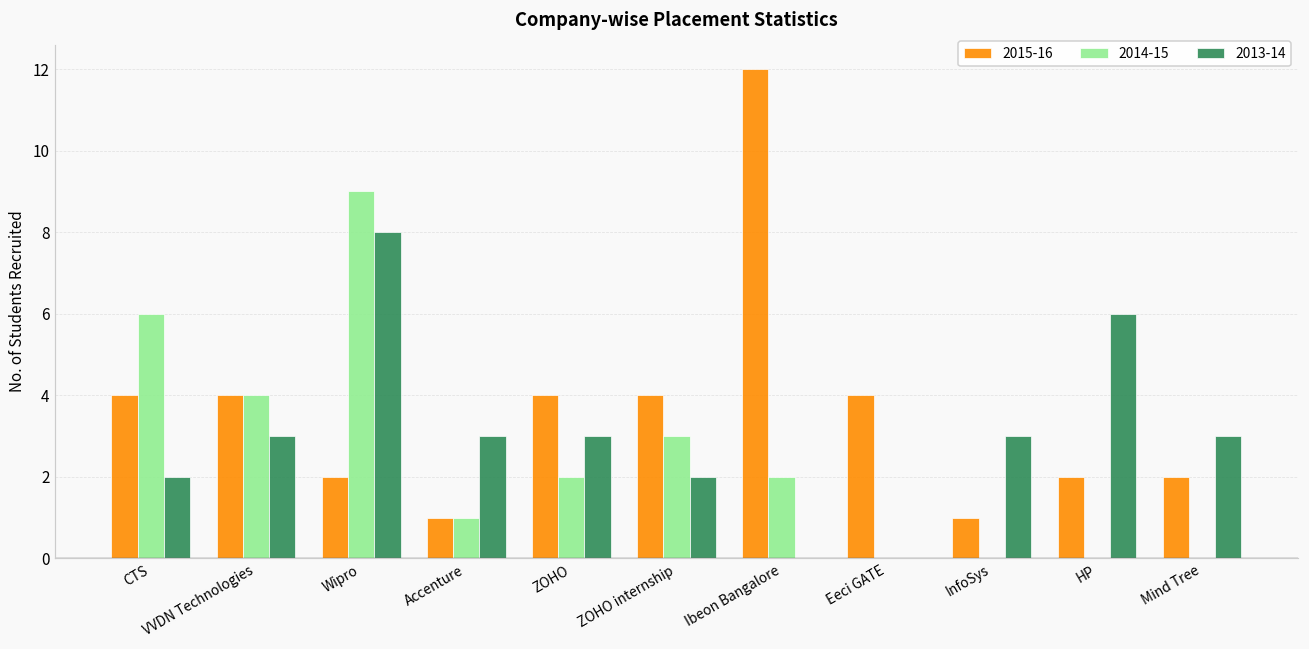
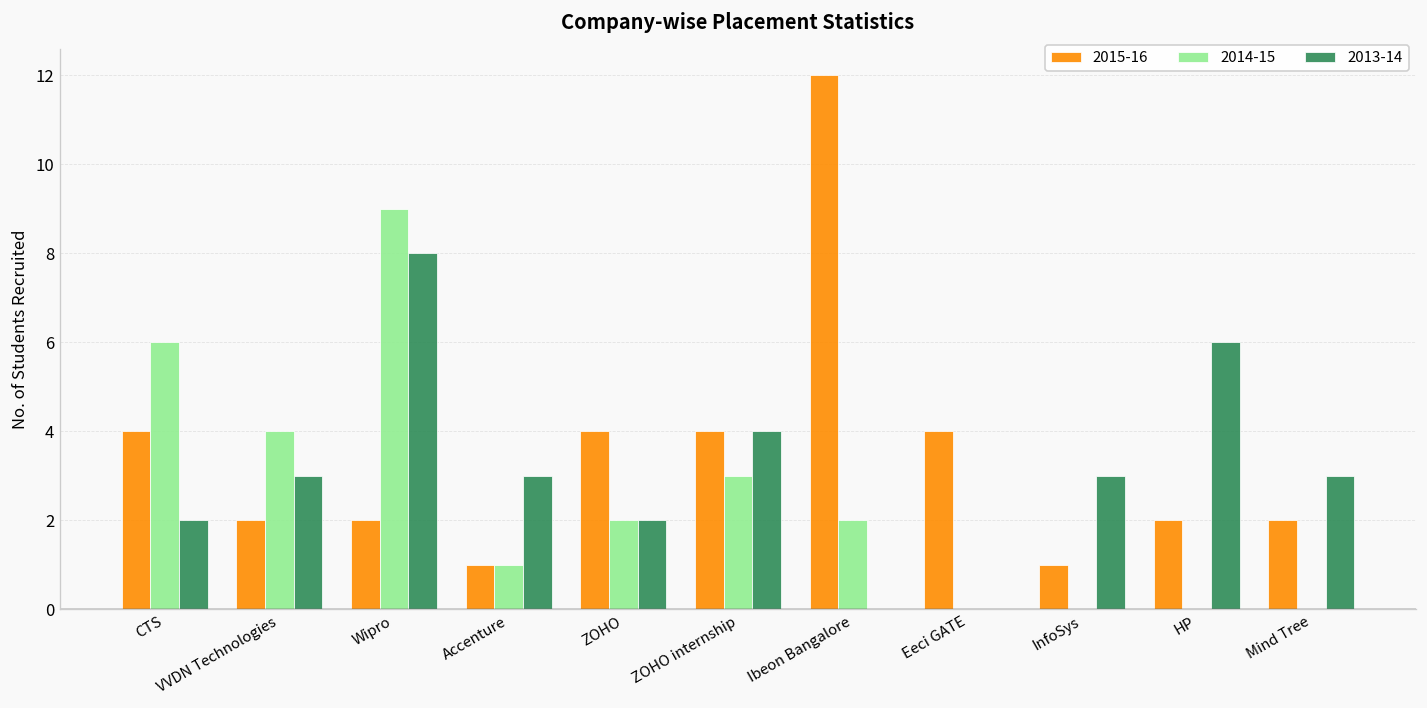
  {
    "2015-16": {
      "CTS": 4,
-     "VVDN Technologies": 4,
+     "VVDN Technologies": 2,
      "Wipro": 2,
      "Accenture": 1,
      "ZOHO": 4,
      "ZOHO internship": 4,
      "Ibeon Bangalore": 12,
      "Eeci GATE": 4,
      "InfoSys": 1,
      "HP": 2,
      "Mind Tree": 2
    },
    "2014-15": {
      "CTS": 6,
      "VVDN Technologies": 4,
      "Wipro": 9,
      "Accenture": 1,
      "ZOHO": 2,
      "ZOHO internship": 3,
      "Ibeon Bangalore": 2,
      "Eeci GATE": 0,
      "InfoSys": 0,
      "HP": 0,
      "Mind Tree": 0
    },
    "2013-14": {
      "CTS": 2,
      "VVDN Technologies": 3,
      "Wipro": 8,
      "Accenture": 3,
-     "ZOHO": 3,
-     "ZOHO internship": 2,
+     "ZOHO": 2,
+     "ZOHO internship": 4,
      "Ibeon Bangalore": 0,
      "Eeci GATE": 0,
      "InfoSys": 3,
      "HP": 6,
      "Mind Tree": 3
    }
  }
